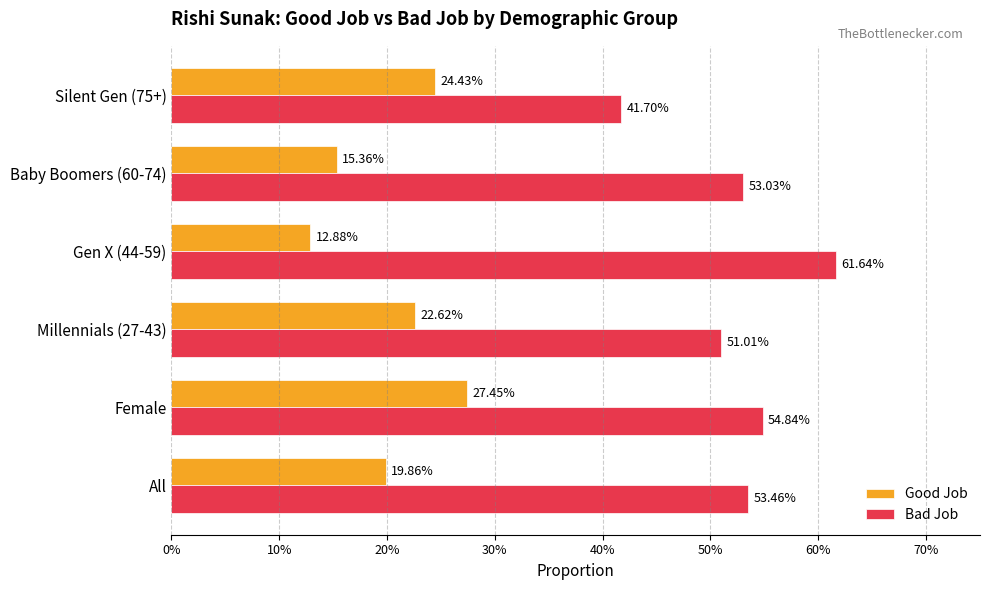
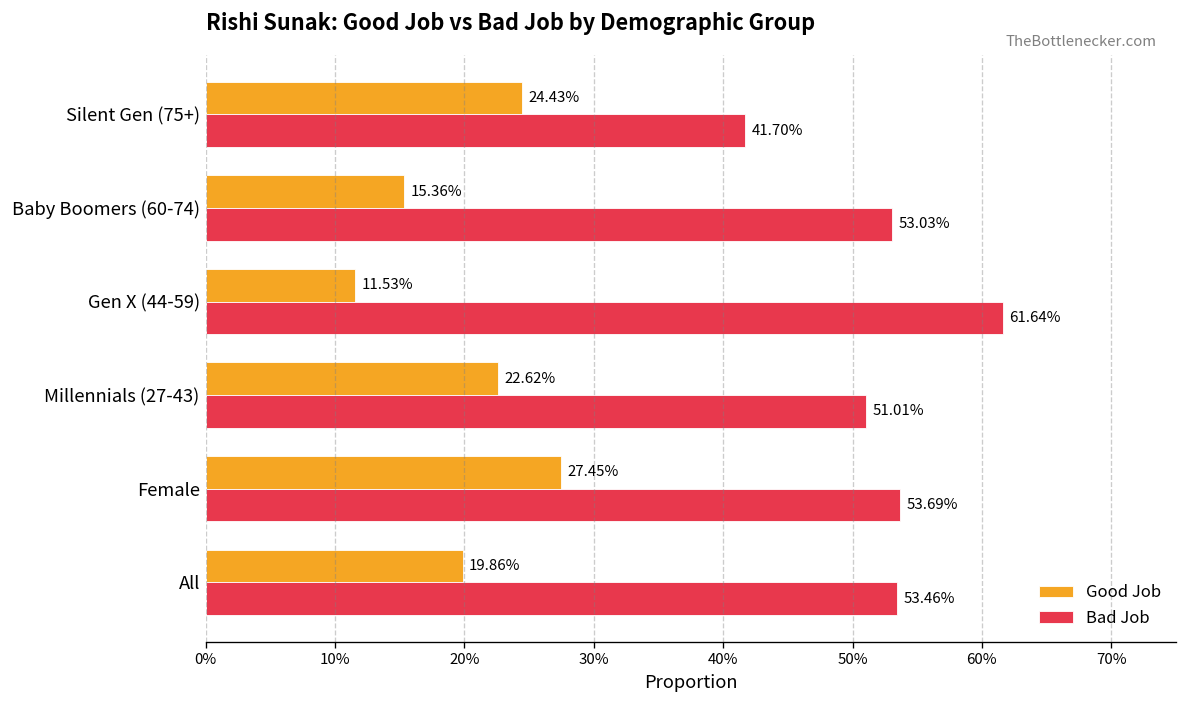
  {
    "Good Job": {
      "Silent Gen (75+)": "24.43%",
      "Baby Boomers (60-74)": "15.36%",
-     "Gen X (44-59)": "12.88%",
+     "Gen X (44-59)": "11.53%",
      "Millennials (27-43)": "22.62%",
      "Female": "27.45%",
      "All": "19.86%"
    },
    "Bad Job": {
      "Silent Gen (75+)": "41.70%",
      "Baby Boomers (60-74)": "53.03%",
      "Gen X (44-59)": "61.64%",
      "Millennials (27-43)": "51.01%",
-     "Female": "54.84%",
+     "Female": "53.69%",
      "All": "53.46%"
    }
  }
